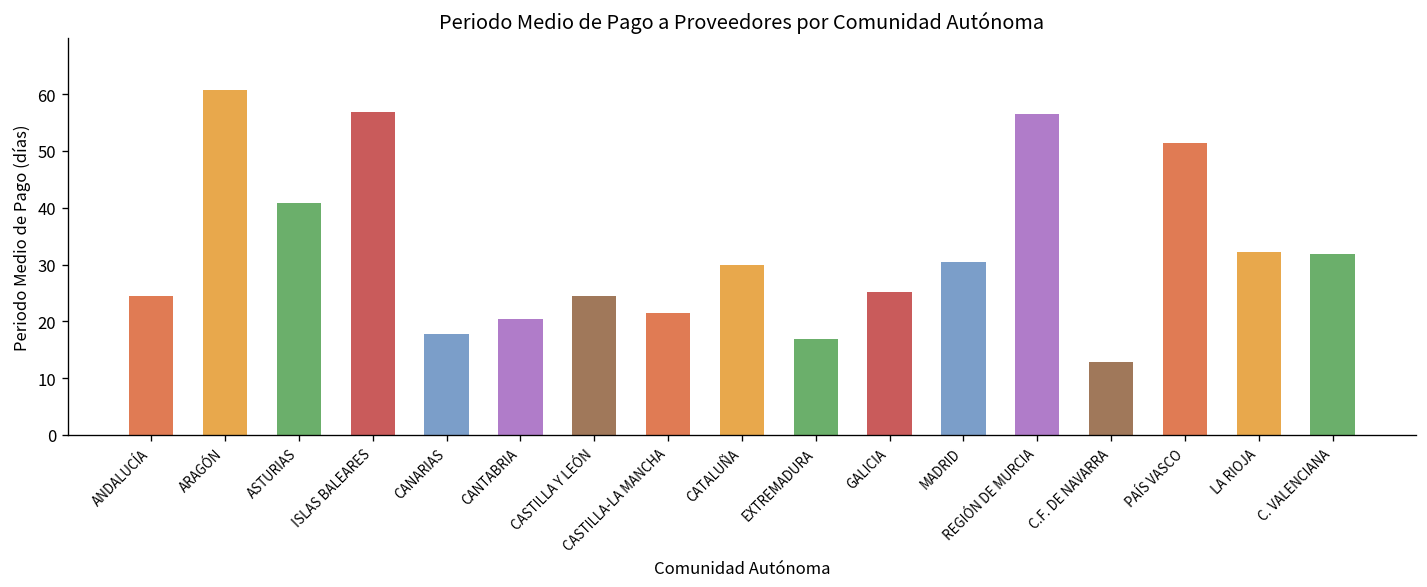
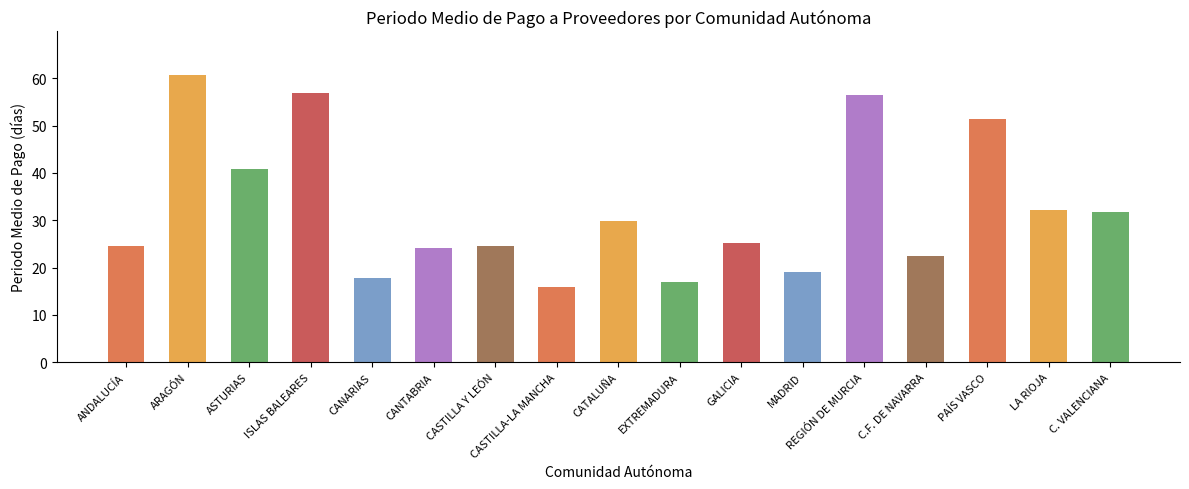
  {
    "ANDALUCÍA": 24,
    "ARAGÓN": 61,
    "ASTURIAS": 41,
    "ISLAS BALEARES": 57,
    "CANARIAS": 18,
-   "CANTABRIA": 20,
+   "CANTABRIA": 24,
    "CASTILLA Y LEÓN": 25,
-   "CASTILLA-LA MANCHA": 21,
+   "CASTILLA-LA MANCHA": 16,
    "CATALUÑA": 30,
    "EXTREMADURA": 17,
    "GALICIA": 25,
-   "MADRID": 31,
+   "MADRID": 19,
    "REGIÓN DE MURCIA": 56,
-   "C.F. DE NAVARRA": 13,
+   "C.F. DE NAVARRA": 22,
    "PAÍS VASCO": 51,
    "LA RIOJA": 32,
    "C. VALENCIANA": 32
  }
